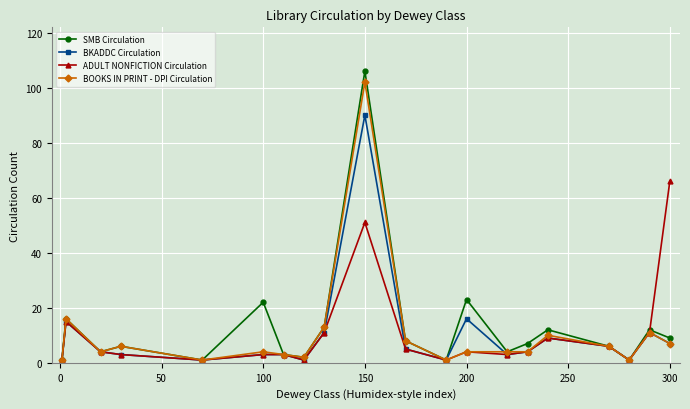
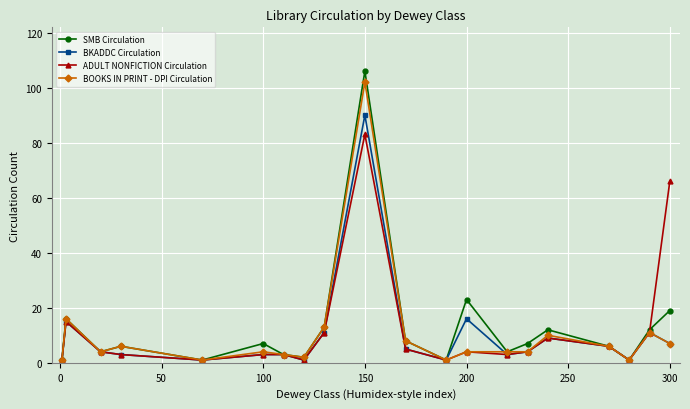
  {
    "SMB Circulation": {
-     "100": 22,
+     "100": 7,
      "150": 106,
      "200": 23,
-     "300": 9
+     "300": 19
    },
    "BKADDC Circulation": {
      "150": 90,
      "200": 16
    },
    "ADULT NONFICTION Circulation": {
-     "150": 51,
+     "150": 83,
      "300": 66
    },
    "BOOKS IN PRINT - DPI Circulation": {
      "100": 4,
      "150": 102
    }
  }
